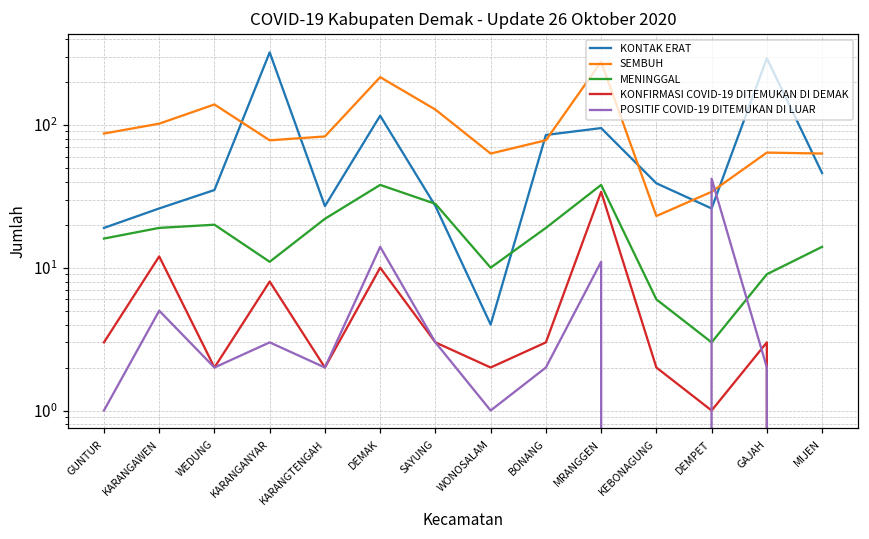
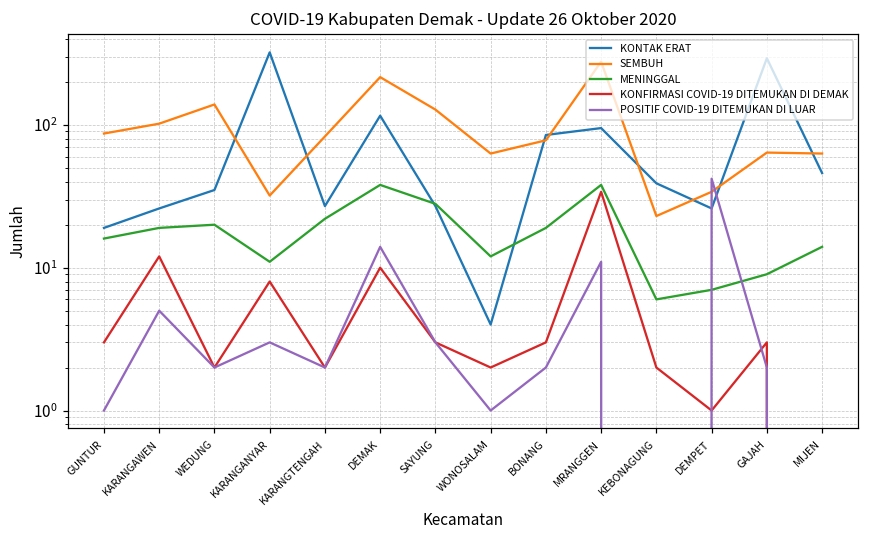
  {
    "KONTAK ERAT": {
      "GUNTUR": 19,
      "KARANGAWEN": 26,
      "WEDUNG": 35,
      "KARANGANYAR": 320,
      "KARANGTENGAH": 27,
      "DEMAK": 120,
      "WONOSALAM": 4,
      "BONANG": 90,
      "MRANGGEN": 100,
      "KEBONAGUNG": 39,
      "DEMPET": 26,
      "MIJEN": 46
    },
    "SEMBUH": {
      "GUNTUR": 90,
      "KARANGAWEN": 100,
      "WEDUNG": 140,
-     "KARANGANYAR": 80,
+     "KARANGANYAR": 32,
      "KARANGTENGAH": 80,
      "DEMAK": 220,
      "SAYUNG": 130,
      "WONOSALAM": 60,
      "BONANG": 80,
      "KEBONAGUNG": 23,
      "DEMPET": 34,
      "GAJAH": 60,
      "MIJEN": 60
    },
    "MENINGGAL": {
      "GUNTUR": 16,
      "KARANGAWEN": 19,
      "WEDUNG": 20,
      "KARANGANYAR": 11,
      "KARANGTENGAH": 22,
      "DEMAK": 38,
-     "WONOSALAM": 10,
+     "WONOSALAM": 12,
      "BONANG": 19,
      "MRANGGEN": 38,
      "KEBONAGUNG": 6,
-     "DEMPET": 3,
+     "DEMPET": 7,
      "GAJAH": 9,
      "MIJEN": 14
    },
    "KONFIRMASI COVID-19 DITEMUKAN DI DEMAK": {
      "GUNTUR": 3,
      "KARANGAWEN": 12,
      "KARANGANYAR": 8,
      "DEMAK": 10,
      "WONOSALAM": 2,
      "BONANG": 3,
      "MRANGGEN": 34,
      "KEBONAGUNG": 2,
      "DEMPET": 1,
      "GAJAH": 3
    },
    "POSITIF COVID-19 DITEMUKAN DI LUAR": {
      "GUNTUR": 1,
      "KARANGAWEN": 5,
      "KARANGANYAR": 3,
      "DEMAK": 14,
      "WONOSALAM": 1,
      "BONANG": 2,
      "MRANGGEN": 11,
      "DEMPET": 42,
      "GAJAH": 2
    }
  }
